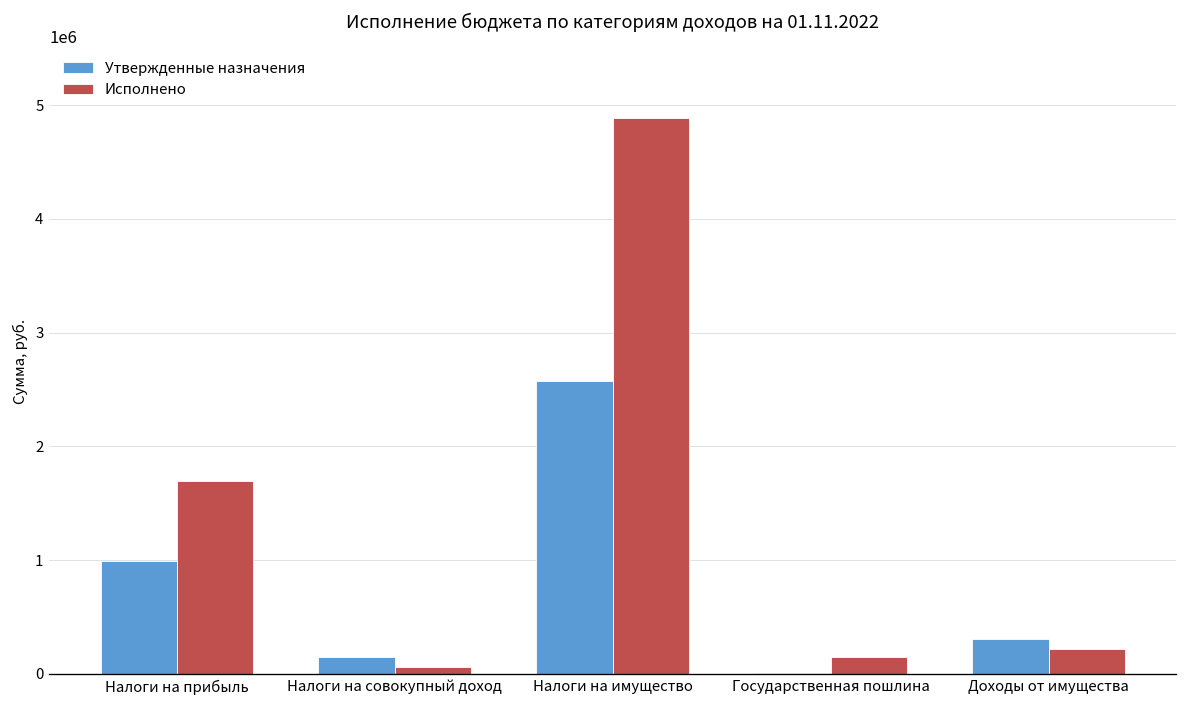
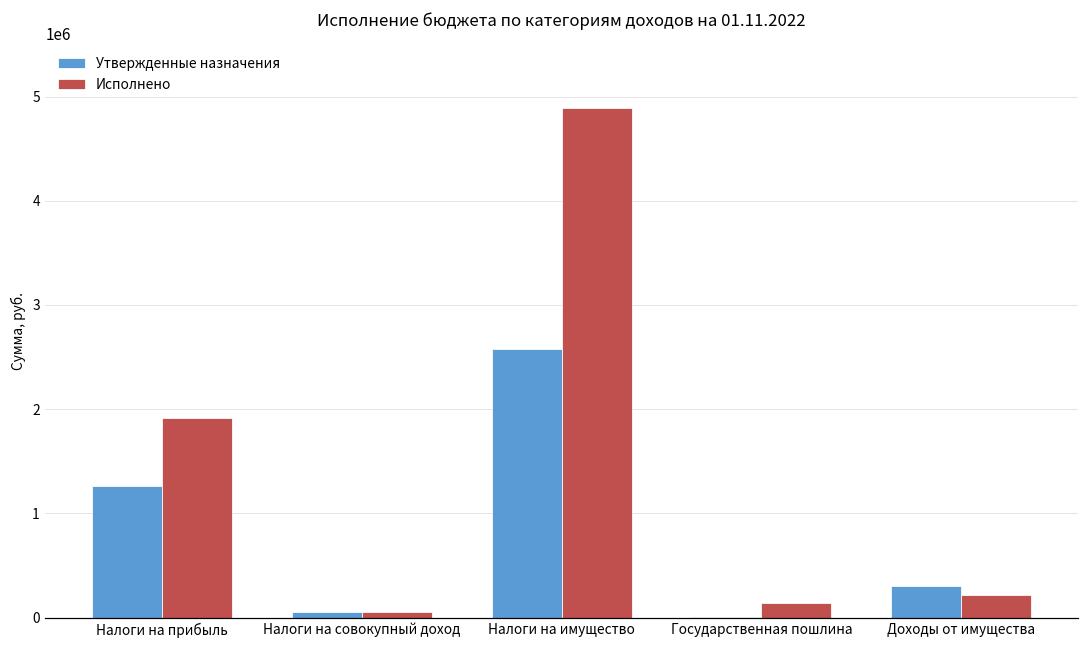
  {
    "Утвержденные назначения": {
-     "Налоги на прибыль": 1000000,
-     "Налоги на совокупный доход": 150000,
+     "Налоги на прибыль": 1300000,
+     "Налоги на совокупный доход": 50000,
      "Налоги на имущество": 2600000,
      "Доходы от имущества": 300000
    },
    "Исполнено": {
-     "Налоги на прибыль": 1700000,
+     "Налоги на прибыль": 1900000,
      "Налоги на совокупный доход": 100000,
      "Налоги на имущество": 4900000,
      "Государственная пошлина": 100000,
      "Доходы от имущества": 200000
    }
  }
